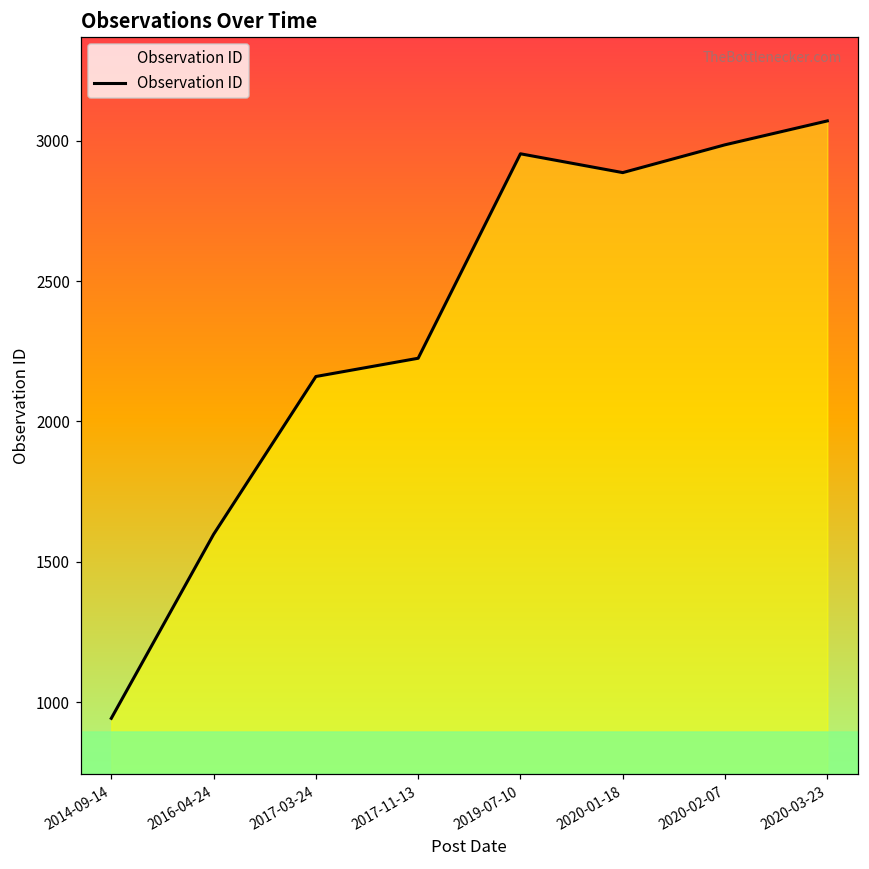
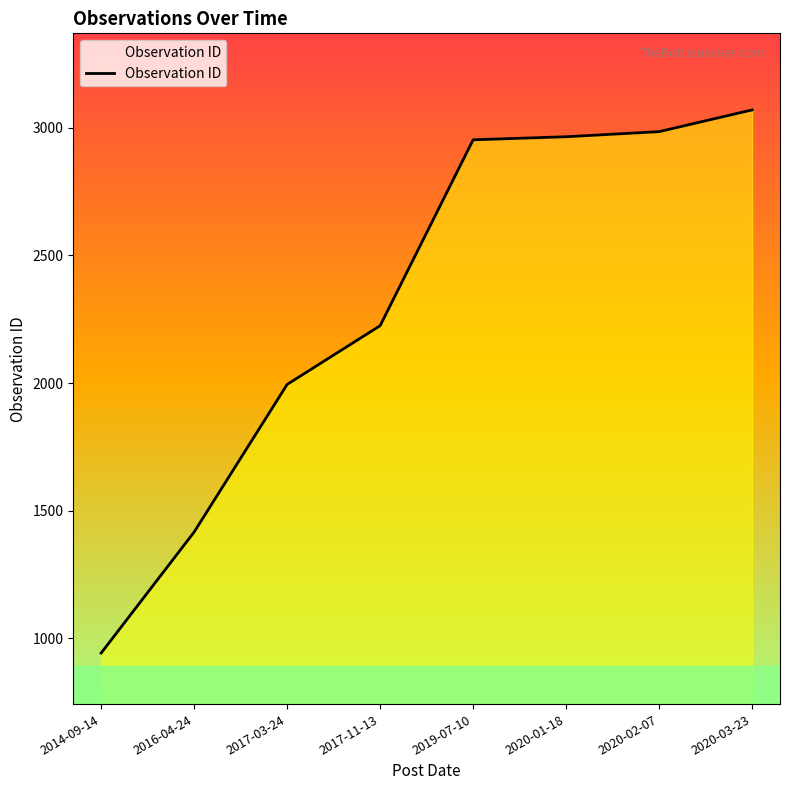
  {
    "2014-09-14": 940,
-   "2016-04-24": 1600,
-   "2017-03-24": 2160,
+   "2016-04-24": 1420,
+   "2017-03-24": 2000,
    "2017-11-13": 2230,
    "2019-07-10": 2950,
-   "2020-01-18": 2890,
+   "2020-01-18": 2970,
    "2020-02-07": 2990,
    "2020-03-23": 3070
  }
